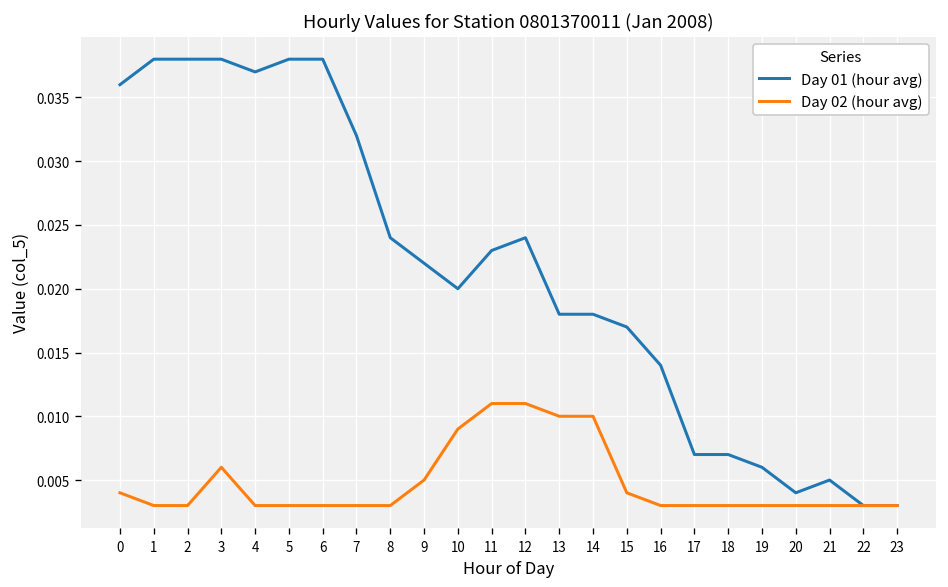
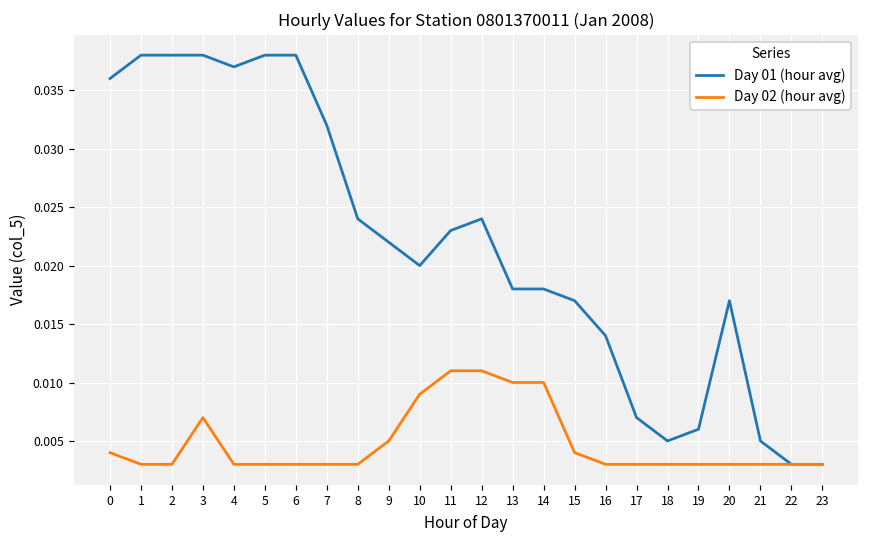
  {
    "Day 01 (hour avg)": {
      "0": 0.036,
      "1": 0.038,
      "2": 0.038,
      "3": 0.038,
      "4": 0.037,
      "5": 0.038,
      "6": 0.038,
      "7": 0.032,
      "8": 0.024,
      "9": 0.022,
      "10": 0.020,
      "11": 0.023,
      "12": 0.024,
      "13": 0.018,
      "14": 0.018,
      "15": 0.017,
      "16": 0.014,
      "17": 0.007,
-     "18": 0.007,
+     "18": 0.005,
      "19": 0.006,
-     "20": 0.004,
+     "20": 0.017,
      "21": 0.005
    },
    "Day 02 (hour avg)": {
      "0": 0.004,
      "1": 0.003,
      "2": 0.003,
-     "3": 0.006,
+     "3": 0.007,
      "4": 0.003,
      "5": 0.003,
      "6": 0.003,
      "7": 0.003,
      "8": 0.003,
      "9": 0.005,
      "10": 0.009,
      "11": 0.011,
      "12": 0.011,
      "13": 0.010,
      "14": 0.010,
      "15": 0.004,
      "16": 0.003,
      "17": 0.003,
      "18": 0.003,
      "19": 0.003,
      "20": 0.003,
      "21": 0.003
    }
  }
